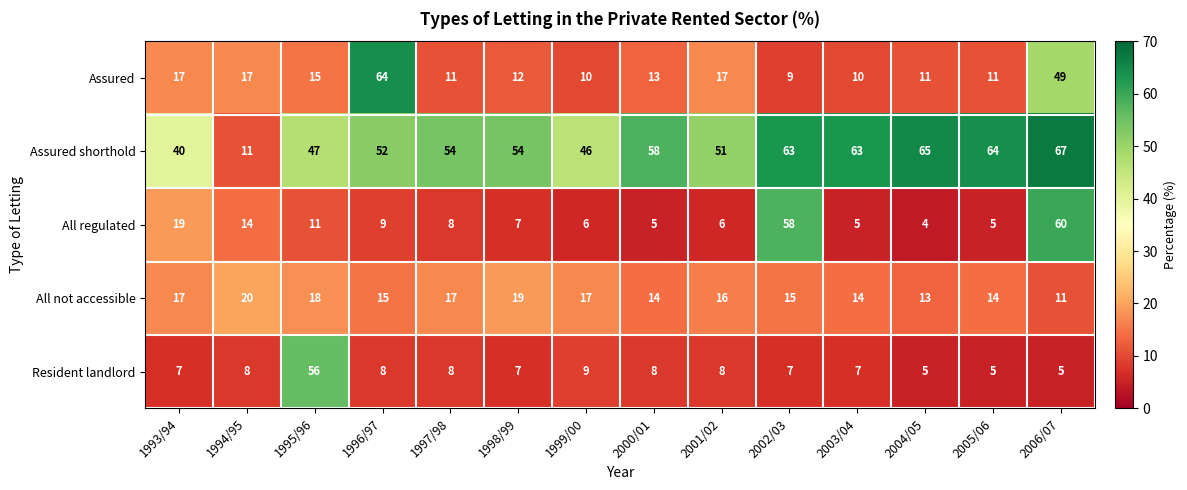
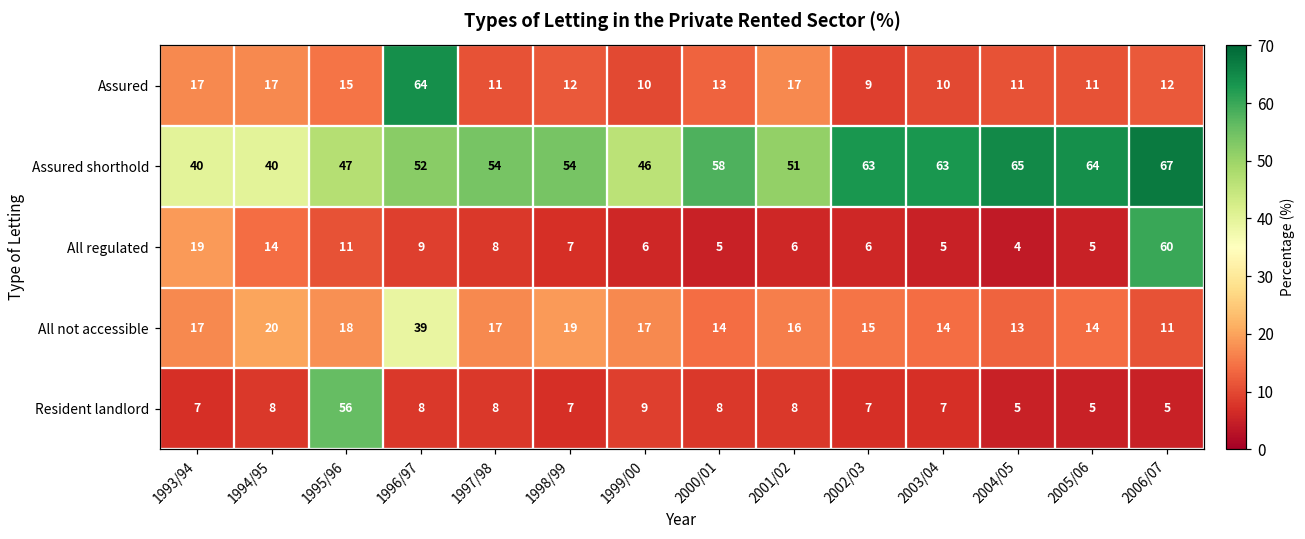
  {
    "Assured": {
      "1993/94": 17,
      "1994/95": 17,
      "1995/96": 15,
      "1996/97": 64,
      "1997/98": 11,
      "1998/99": 12,
      "1999/00": 10,
      "2000/01": 13,
      "2001/02": 17,
      "2002/03": 9,
      "2003/04": 10,
      "2004/05": 11,
      "2005/06": 11,
-     "2006/07": 49
+     "2006/07": 12
    },
    "Assured shorthold": {
      "1993/94": 40,
-     "1994/95": 11,
+     "1994/95": 40,
      "1995/96": 47,
      "1996/97": 52,
      "1997/98": 54,
      "1998/99": 54,
      "1999/00": 46,
      "2000/01": 58,
      "2001/02": 51,
      "2002/03": 63,
      "2003/04": 63,
      "2004/05": 65,
      "2005/06": 64,
      "2006/07": 67
    },
    "All regulated": {
      "1993/94": 19,
      "1994/95": 14,
      "1995/96": 11,
      "1996/97": 9,
      "1997/98": 8,
      "1998/99": 7,
      "1999/00": 6,
      "2000/01": 5,
      "2001/02": 6,
-     "2002/03": 58,
+     "2002/03": 6,
      "2003/04": 5,
      "2004/05": 4,
      "2005/06": 5,
      "2006/07": 60
    },
    "All not accessible": {
      "1993/94": 17,
      "1994/95": 20,
      "1995/96": 18,
-     "1996/97": 15,
+     "1996/97": 39,
      "1997/98": 17,
      "1998/99": 19,
      "1999/00": 17,
      "2000/01": 14,
      "2001/02": 16,
      "2002/03": 15,
      "2003/04": 14,
      "2004/05": 13,
      "2005/06": 14,
      "2006/07": 11
    },
    "Resident landlord": {
      "1993/94": 7,
      "1994/95": 8,
      "1995/96": 56,
      "1996/97": 8,
      "1997/98": 8,
      "1998/99": 7,
      "1999/00": 9,
      "2000/01": 8,
      "2001/02": 8,
      "2002/03": 7,
      "2003/04": 7,
      "2004/05": 5,
      "2005/06": 5,
      "2006/07": 5
    }
  }
